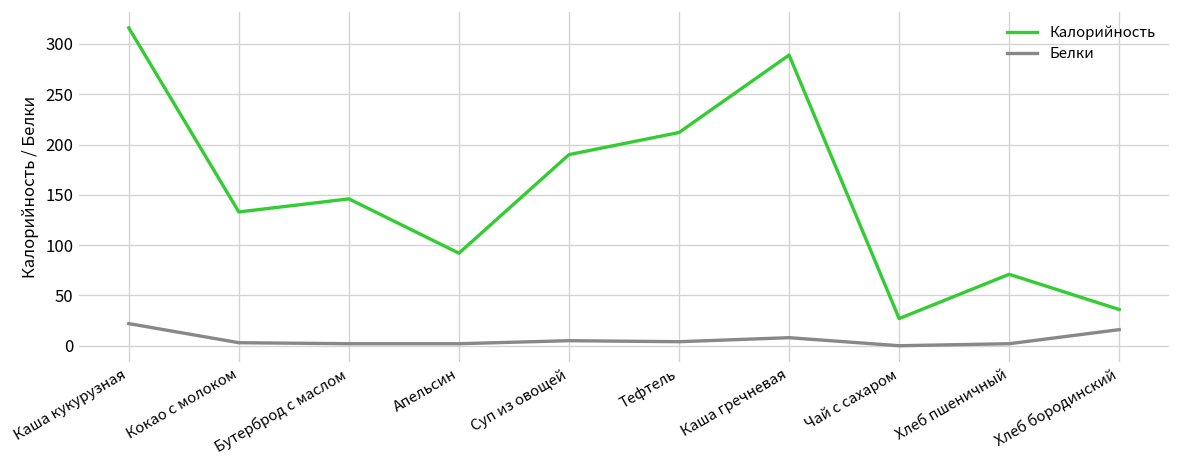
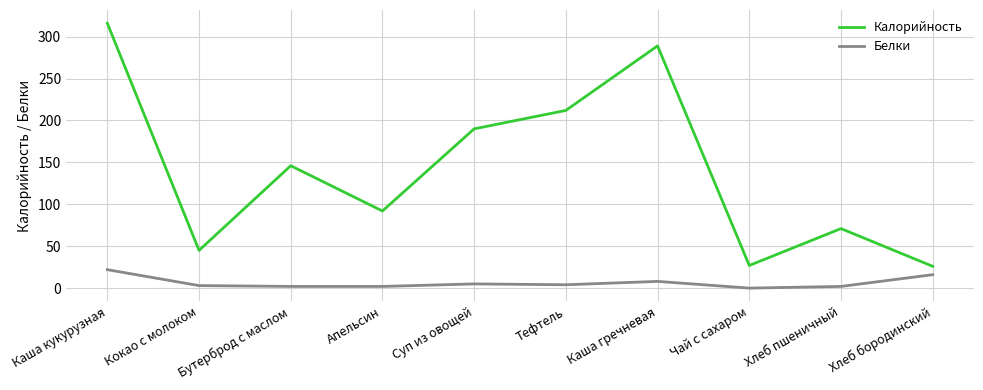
  {
    "Калорийность": {
      "Каша кукурузная": 320,
-     "Кокао с молоком": 130,
+     "Кокао с молоком": 50,
      "Бутерброд с маслом": 150,
      "Апельсин": 90,
      "Суп из овощей": 190,
      "Тефтель": 210,
      "Каша гречневая": 290,
      "Чай с сахаром": 30,
      "Хлеб пшеничный": 70,
-     "Хлеб бородинский": 40
+     "Хлеб бородинский": 30
    },
    "Белки": {
      "Каша кукурузная": 20,
      "Кокао с молоком": 0,
      "Бутерброд с маслом": 0,
      "Апельсин": 0,
      "Суп из овощей": 10,
      "Тефтель": 0,
      "Каша гречневая": 10,
      "Чай с сахаром": 0,
      "Хлеб пшеничный": 0,
      "Хлеб бородинский": 20
    }
  }
